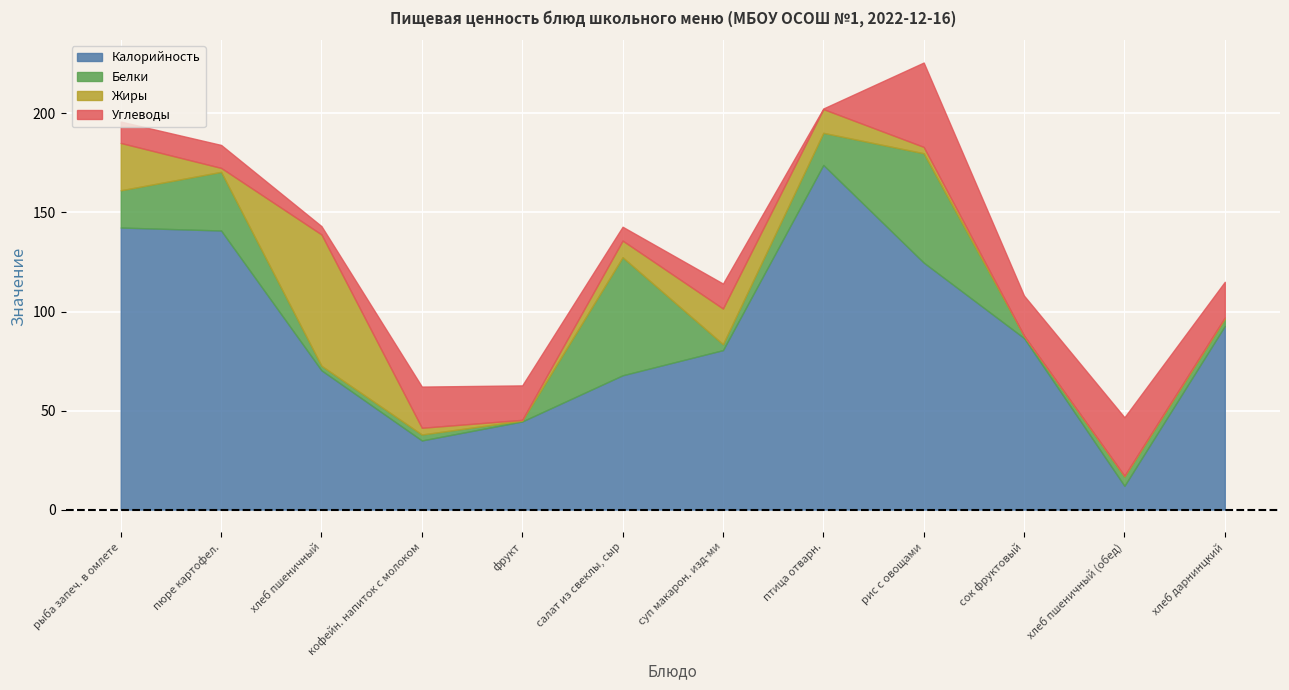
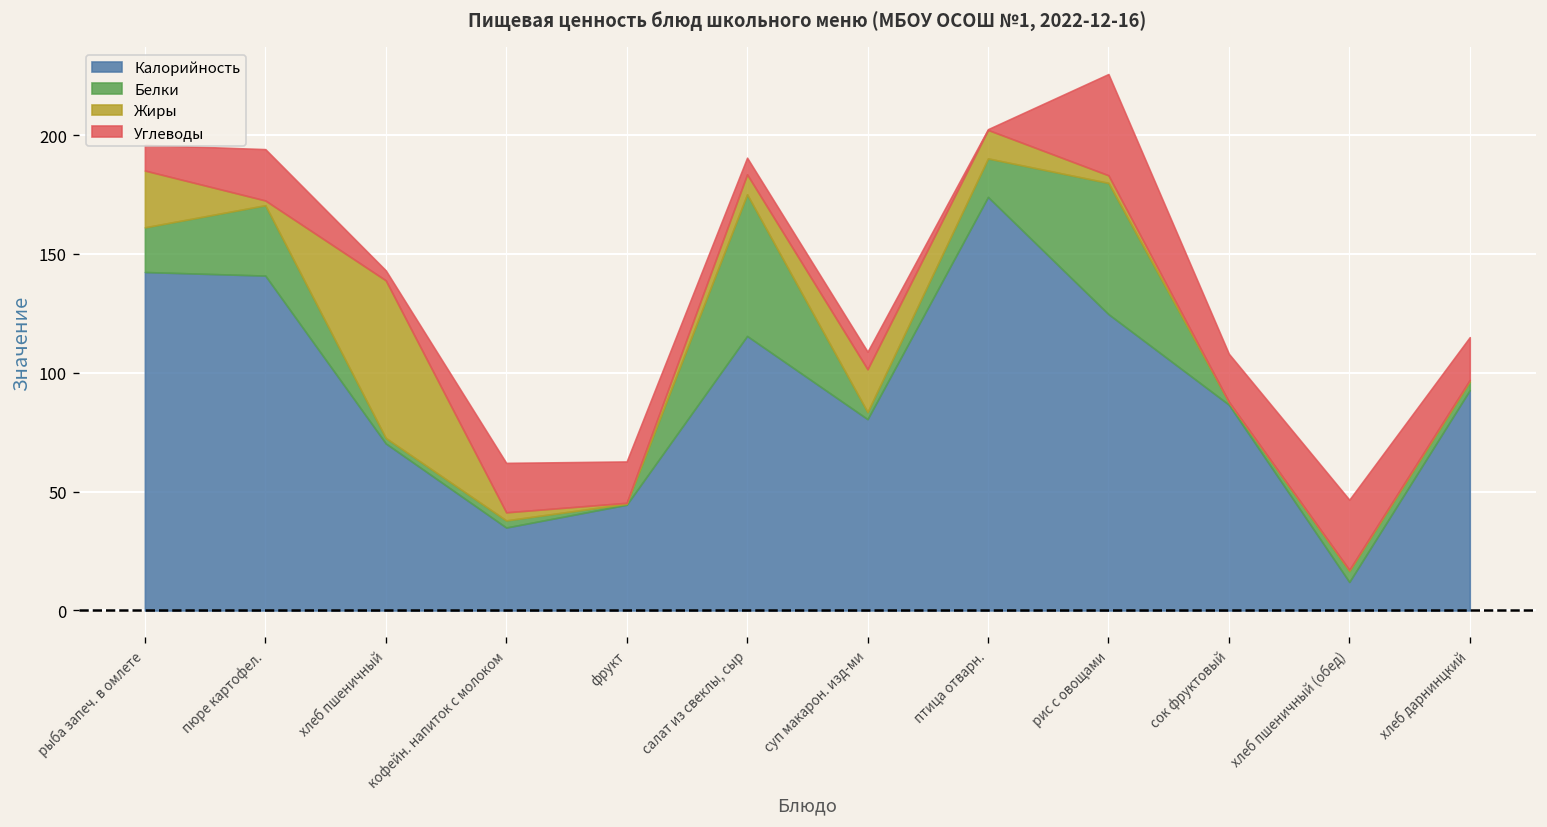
  {
    "Калорийность": {
      "рыба запеч. в омлете": 142,
      "пюре картофел.": 141,
      "хлеб пшеничный": 70,
      "кофейн. напиток с молоком": 35,
-     "салат из свеклы, сыр": 68,
+     "салат из свеклы, сыр": 116,
      "суп макарон. изд-ми": 81,
      "птица отварн.": 174,
      "рис с овощами": 125,
      "хлеб пшеничный (обед)": 12,
      "хлеб дарнинцкий": 93
    },
    "Белки": {
      "рыба запеч. в омлете": 19,
      "пюре картофел.": 30,
      "хлеб пшеничный": 2,
      "кофейн. напиток с молоком": 3,
      "салат из свеклы, сыр": 60,
      "суп макарон. изд-ми": 3,
      "птица отварн.": 16,
      "рис с овощами": 55
    },
    "Жиры": {
      "рыба запеч. в омлете": 24,
      "пюре картофел.": 2,
      "хлеб пшеничный": 66,
      "кофейн. напиток с молоком": 3,
      "салат из свеклы, сыр": 8,
      "суп макарон. изд-ми": 18,
      "рис с овощами": 3
    },
    "Углеводы": {
-     "пюре картофел.": 12,
+     "пюре картофел.": 22,
      "хлеб пшеничный": 4,
      "кофейн. напиток с молоком": 21,
      "фрукт": 17,
      "салат из свеклы, сыр": 7,
-     "суп макарон. изд-ми": 13,
+     "суп макарон. изд-ми": 7,
      "рис с овощами": 43,
      "сок фруктовый": 20,
      "хлеб пшеничный (обед)": 30,
      "хлеб дарнинцкий": 18
    }
  }
